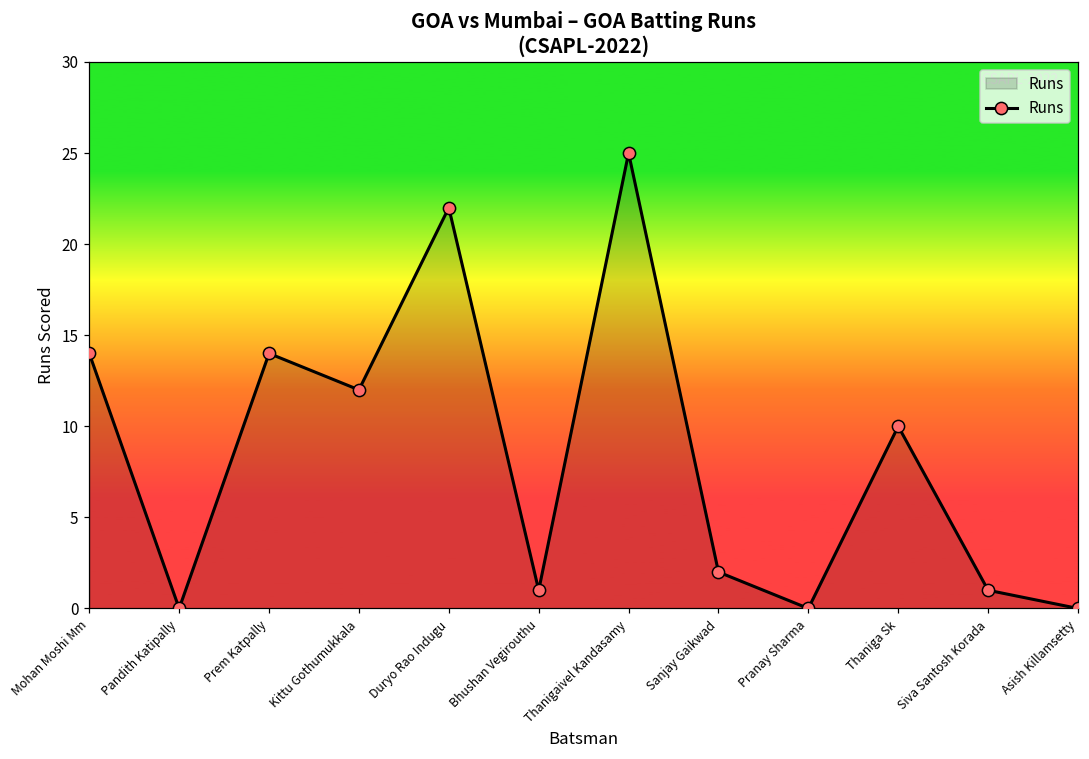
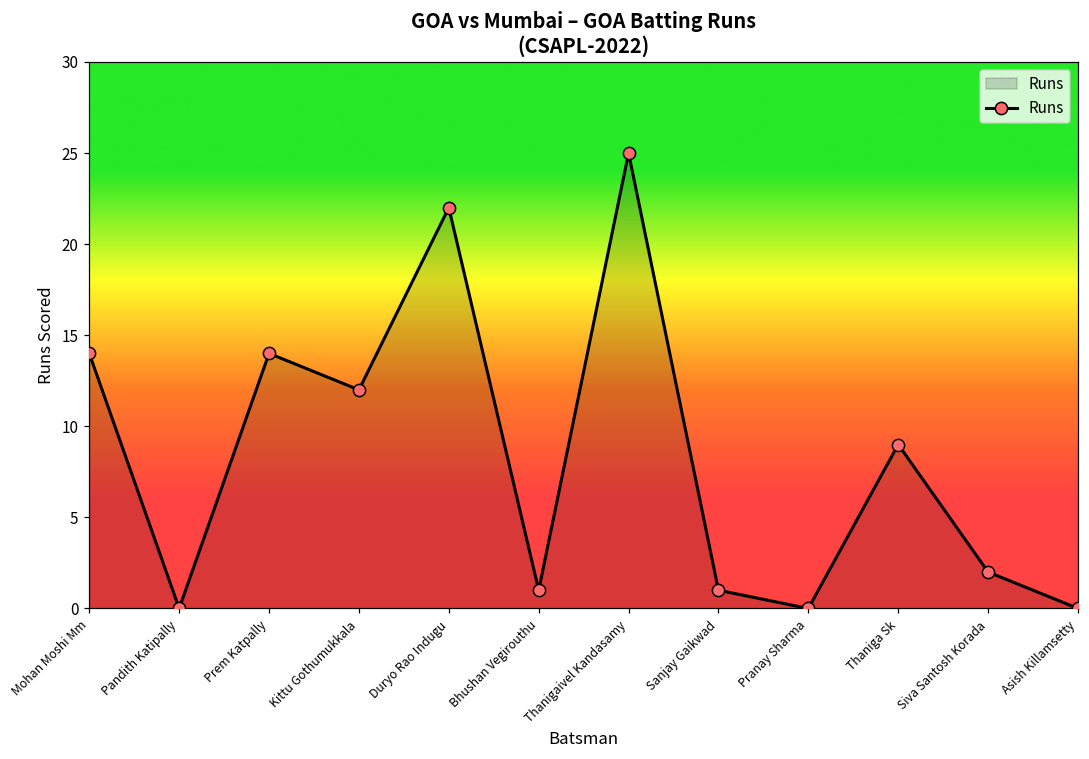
  {
    "Mohan Moshi Mm": 14,
    "Pandith Katipally": 0,
    "Prem Katpally": 14,
    "Kittu Gothumukkala": 12,
    "Duryo Rao Indugu": 22,
    "Bhushan Vegirouthu": 1,
    "Thanigaivel Kandasamy": 25,
-   "Sanjay Gaikwad": 2,
+   "Sanjay Gaikwad": 1,
    "Pranay Sharma": 0,
-   "Thaniga Sk": 10,
-   "Siva Santosh Korada": 1,
+   "Thaniga Sk": 9,
+   "Siva Santosh Korada": 2,
    "Asish Killamsetty": 0
  }
